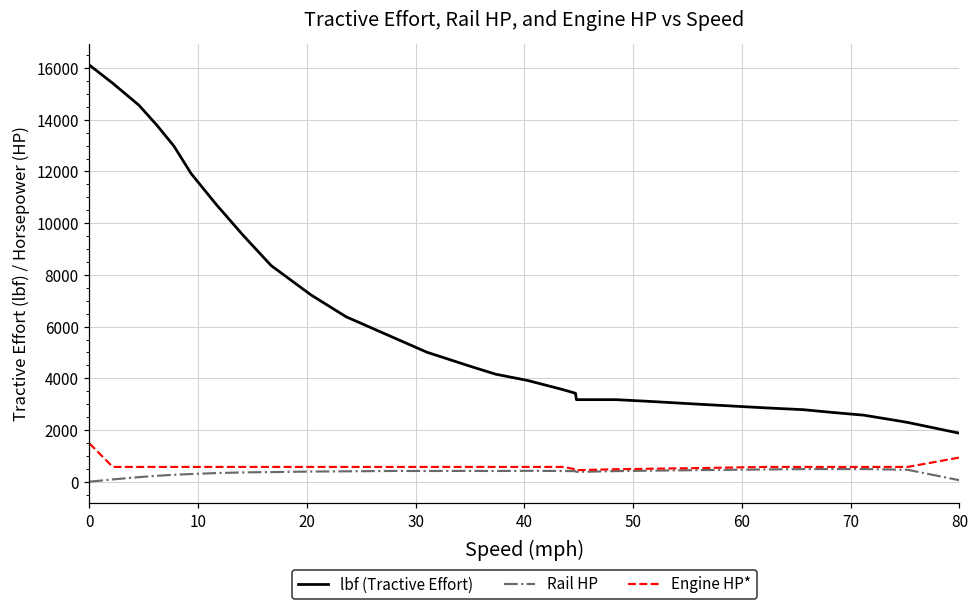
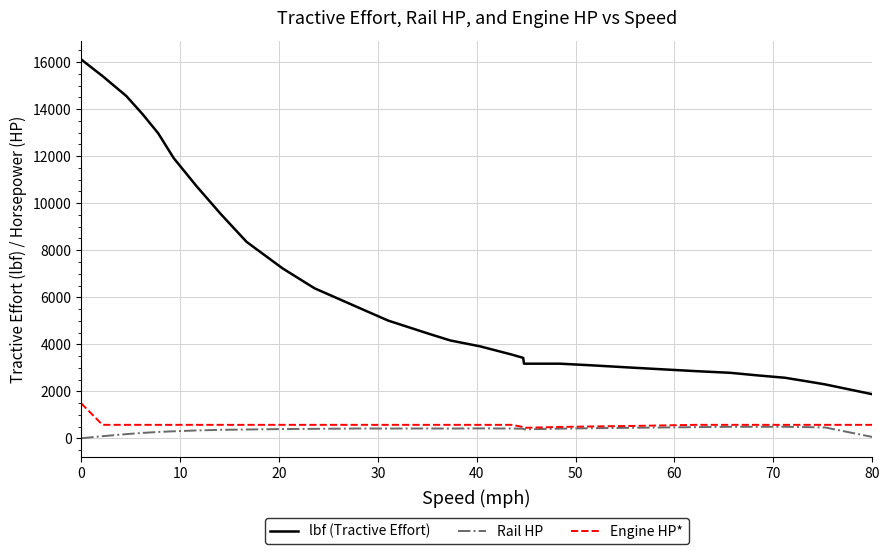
  {
    "lbf (Tractive Effort)": {
      "0": 16100,
      "80": 1900
    },
    "Rail HP": {
      "0": 0,
      "80": 100
    },
    "Engine HP*": {
      "0": 1500,
-     "80": 900
+     "80": 600
    }
  }
